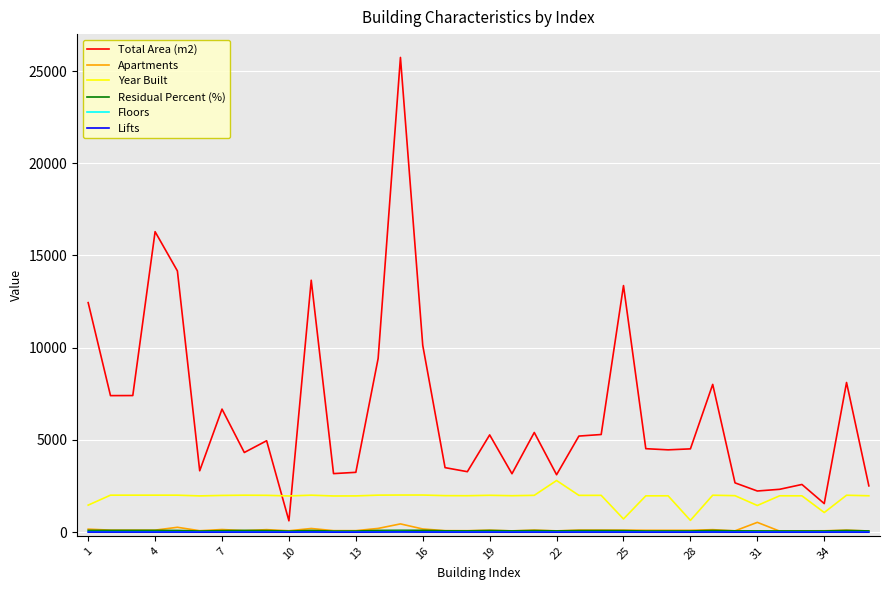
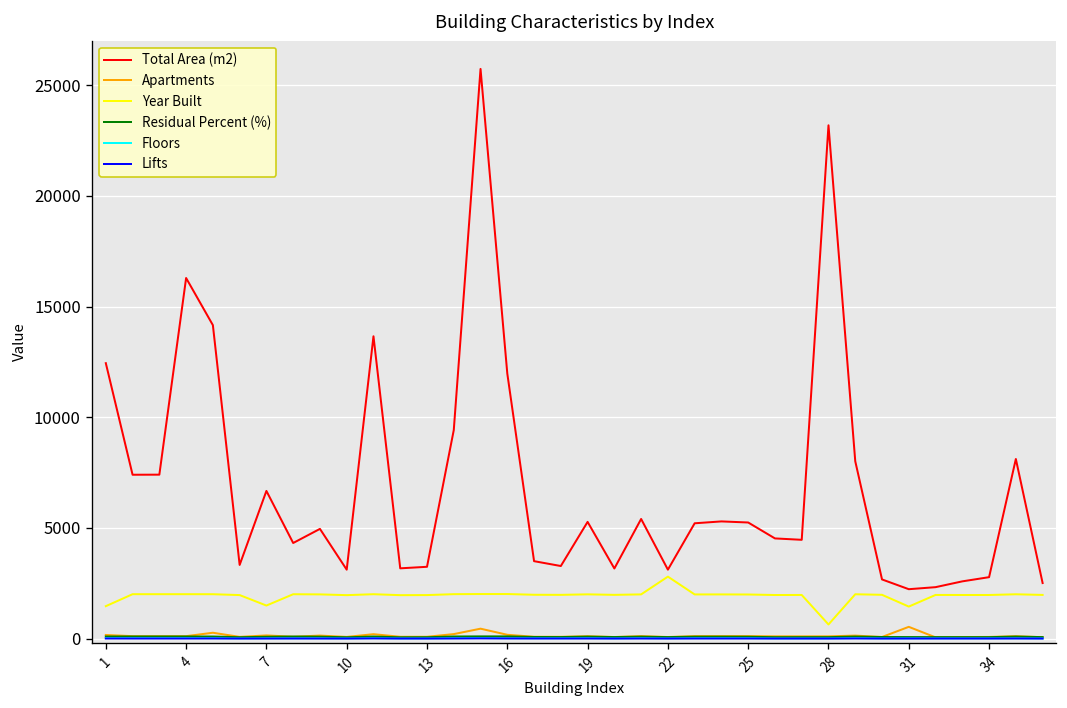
  {
    "Total Area (m2)": {
      "1": 12400,
      "4": 16300,
      "7": 6700,
-     "10": 600,
+     "10": 3100,
      "13": 3200,
-     "16": 10100,
+     "16": 12000,
      "19": 5300,
      "22": 3100,
-     "25": 13400,
-     "28": 4500,
+     "25": 5200,
+     "28": 23200,
      "31": 2200,
-     "34": 1500
+     "34": 2800
    },
    "Apartments": {
      "31": 500
    },
    "Year Built": {
      "1": 1500,
      "4": 2000,
-     "7": 2000,
+     "7": 1500,
      "10": 2000,
      "13": 2000,
      "16": 2000,
      "19": 2000,
      "22": 2800,
-     "25": 700,
+     "25": 2000,
      "28": 600,
      "31": 1400,
-     "34": 1100
+     "34": 2000
    }
  }
